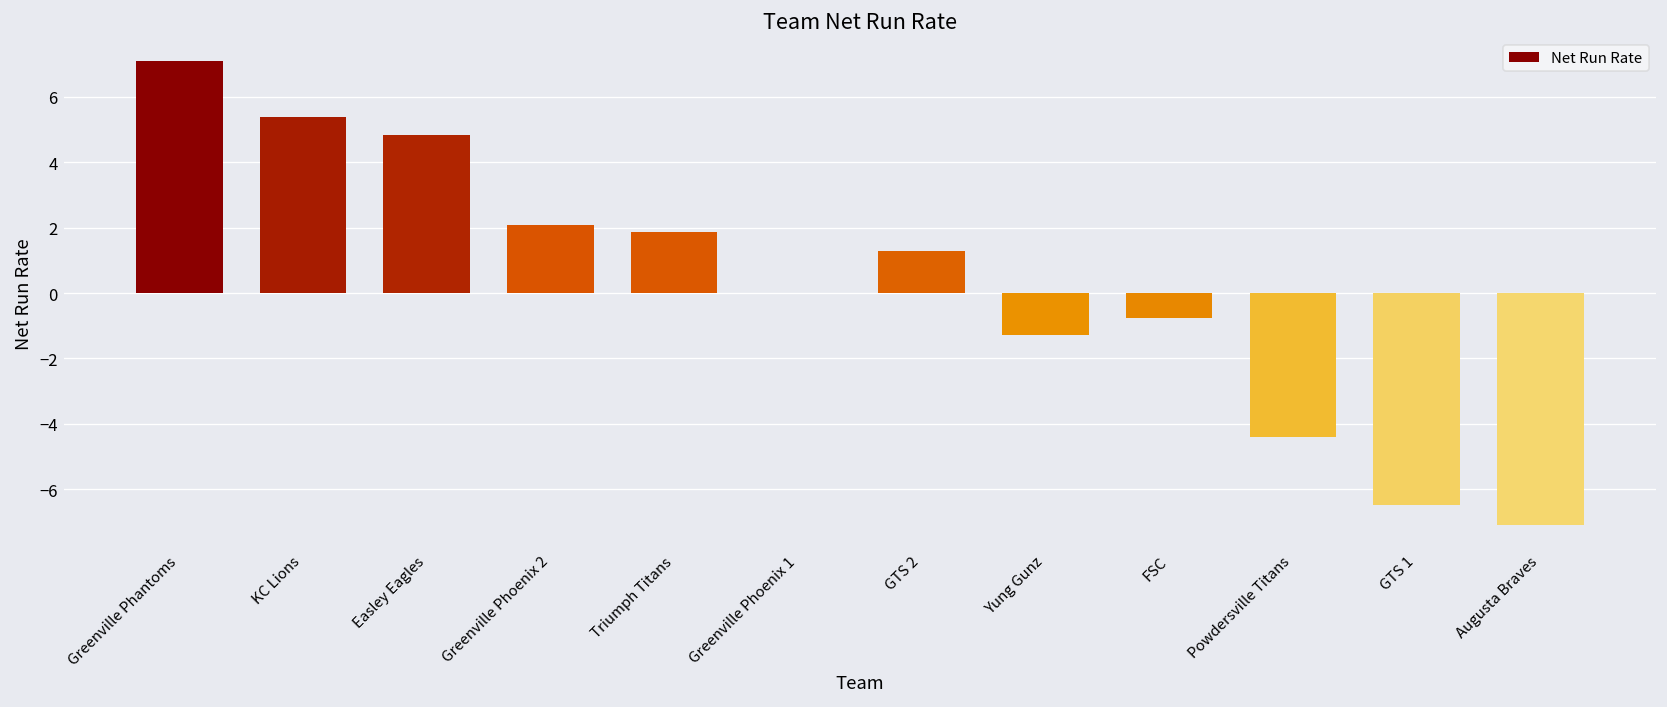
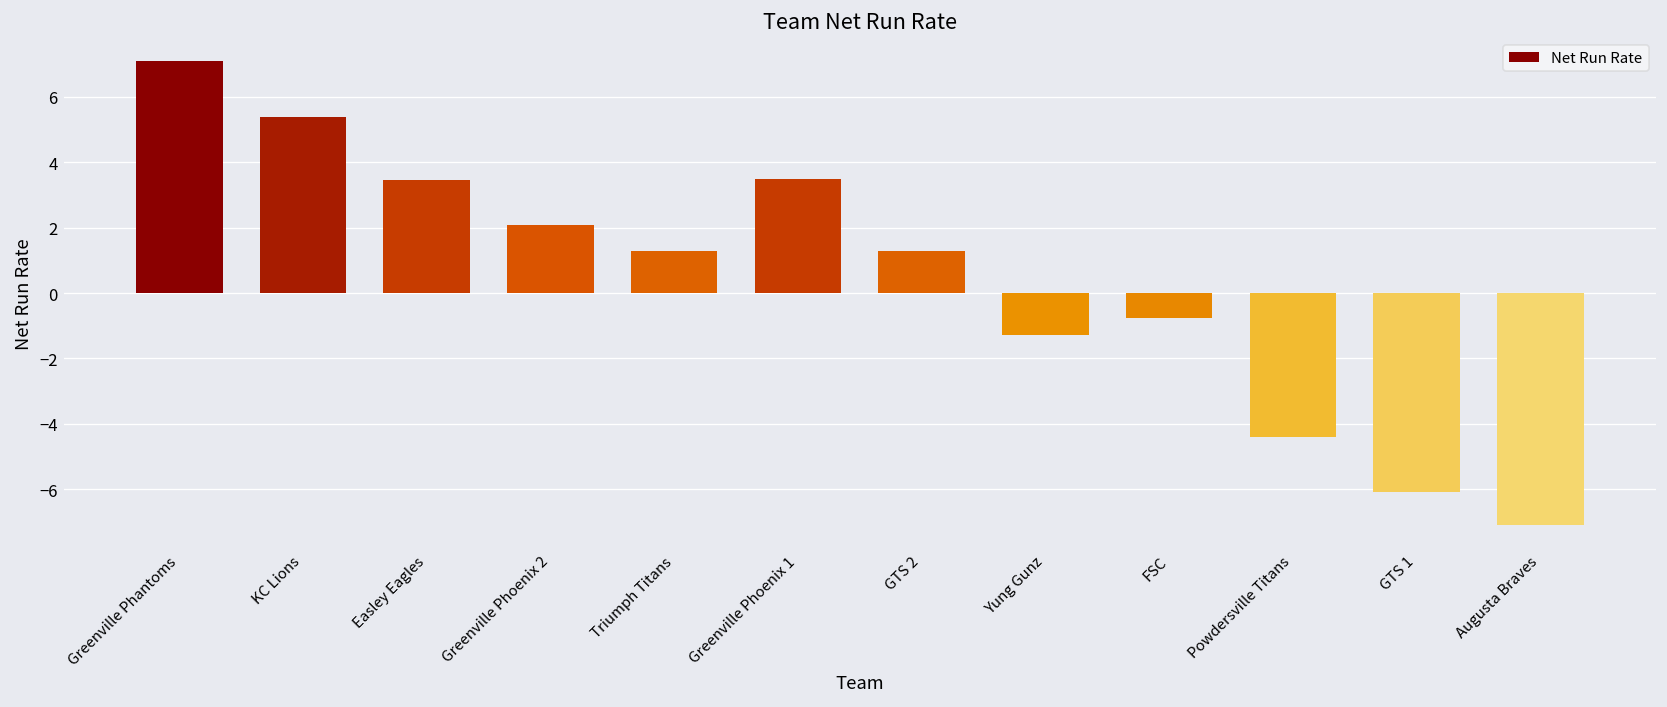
  {
    "Greenville Phantoms": 7.1,
    "KC Lions": 5.4,
-   "Easley Eagles": 4.8,
+   "Easley Eagles": 3.5,
    "Greenville Phoenix 2": 2.1,
-   "Triumph Titans": 1.9,
-   "Greenville Phoenix 1": 0.0,
+   "Triumph Titans": 1.3,
+   "Greenville Phoenix 1": 3.5,
    "GTS 2": 1.3,
    "Yung Gunz": -1.3,
    "FSC": -0.8,
    "Powdersville Titans": -4.4,
-   "GTS 1": -6.5,
+   "GTS 1": -6.1,
    "Augusta Braves": -7.1
  }
